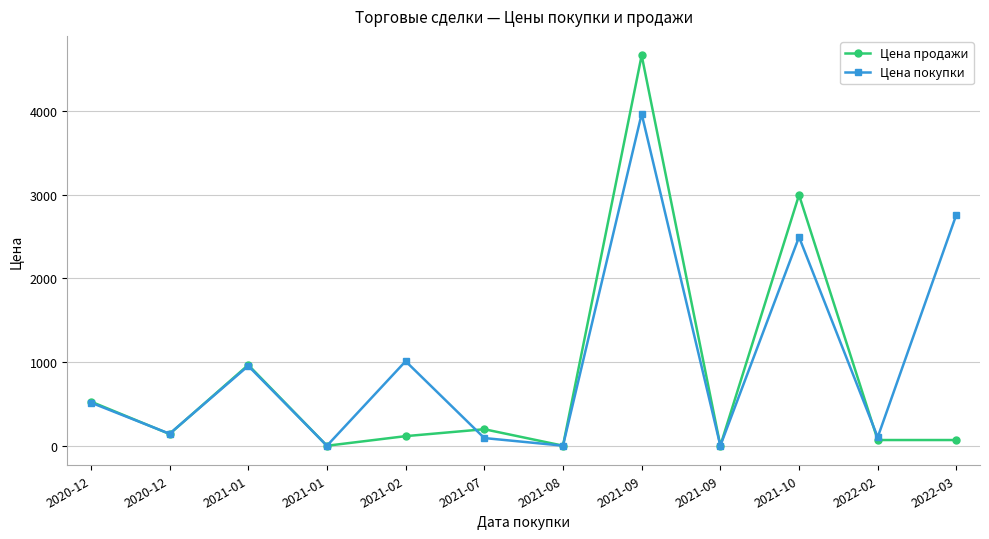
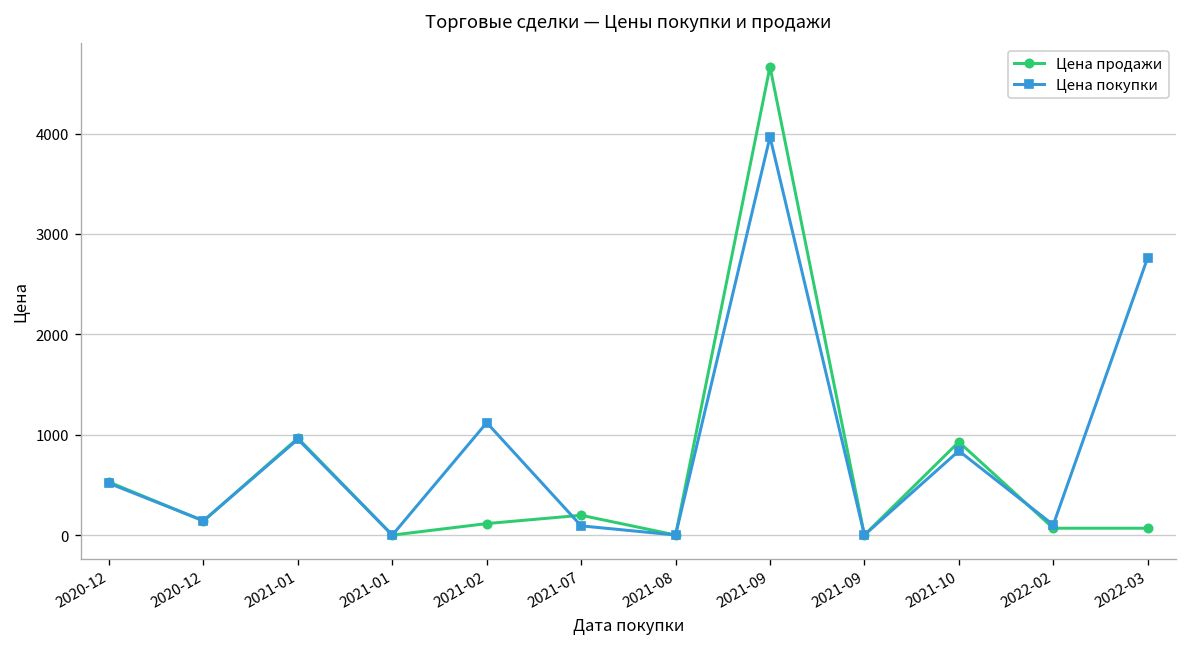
  {
    "Цена продажи": {
      "2021-02": 100,
      "2021-07": 200,
-     "2021-10": 3000,
+     "2021-10": 900,
      "2022-02": 100,
      "2022-03": 100
    },
    "Цена покупки": {
-     "2021-02": 1000,
+     "2021-02": 1100,
      "2021-07": 100,
-     "2021-10": 2500,
+     "2021-10": 800,
      "2022-02": 100,
      "2022-03": 2800
    }
  }
